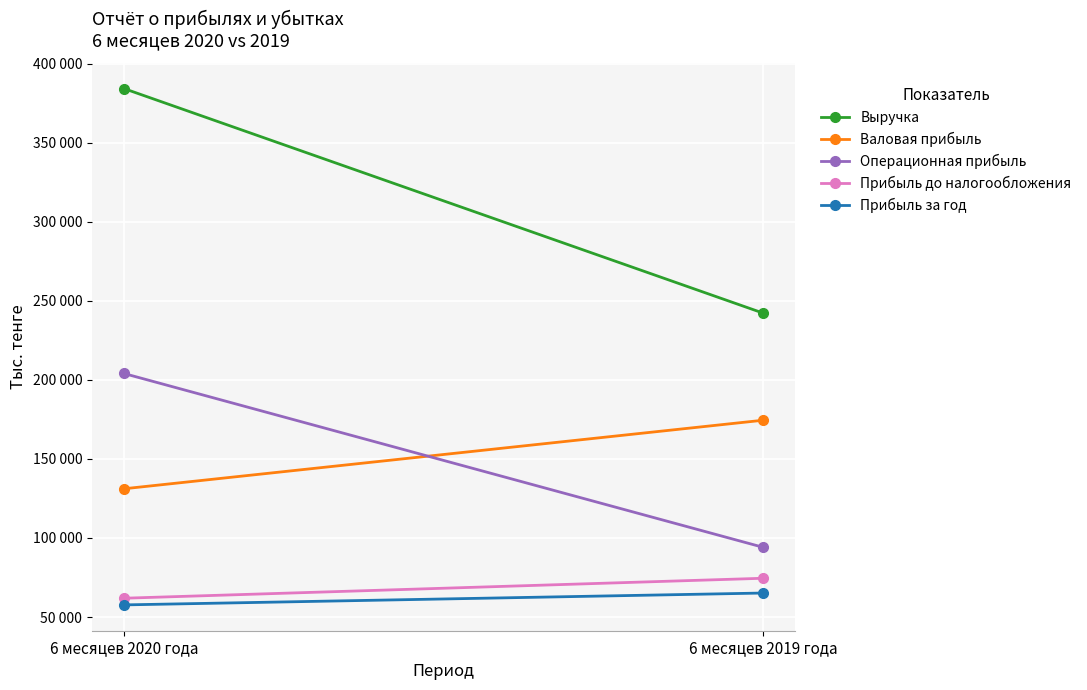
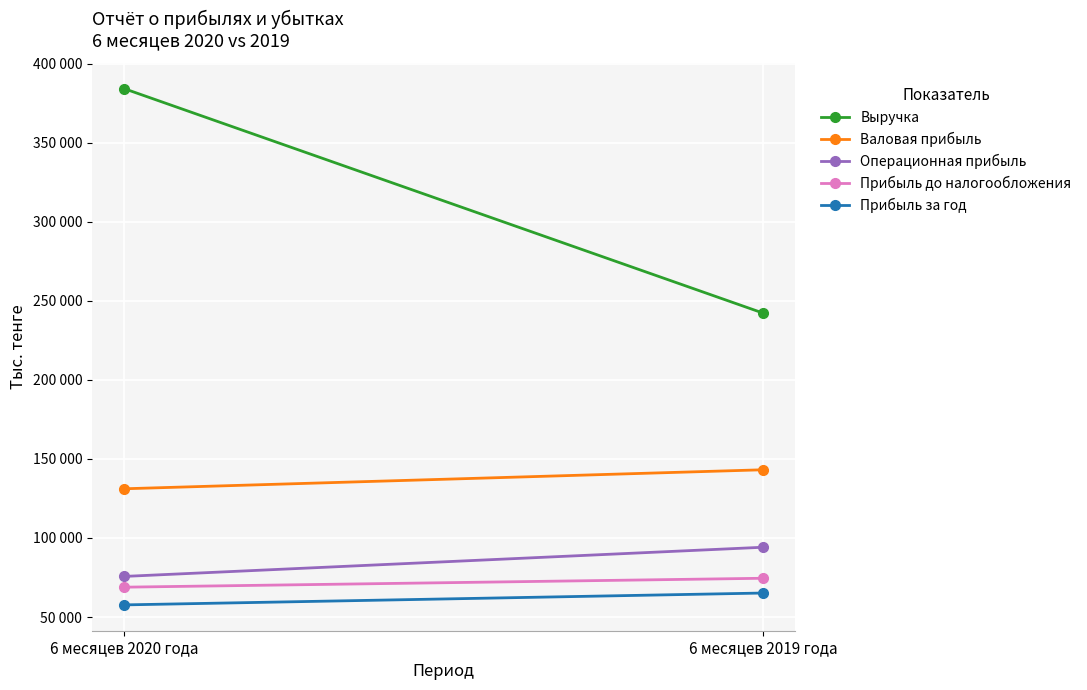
  {
    "Выручка": {
      "6 месяцев 2020 года": 384000,
      "6 месяцев 2019 года": 242000
    },
    "Валовая прибыль": {
      "6 месяцев 2020 года": 131000,
-     "6 месяцев 2019 года": 174000
+     "6 месяцев 2019 года": 143000
    },
    "Операционная прибыль": {
-     "6 месяцев 2020 года": 204000,
+     "6 месяцев 2020 года": 76000,
      "6 месяцев 2019 года": 94000
    },
    "Прибыль до налогообложения": {
-     "6 месяцев 2020 года": 62000,
+     "6 месяцев 2020 года": 69000,
      "6 месяцев 2019 года": 75000
    },
    "Прибыль за год": {
      "6 месяцев 2020 года": 58000,
      "6 месяцев 2019 года": 65000
    }
  }
